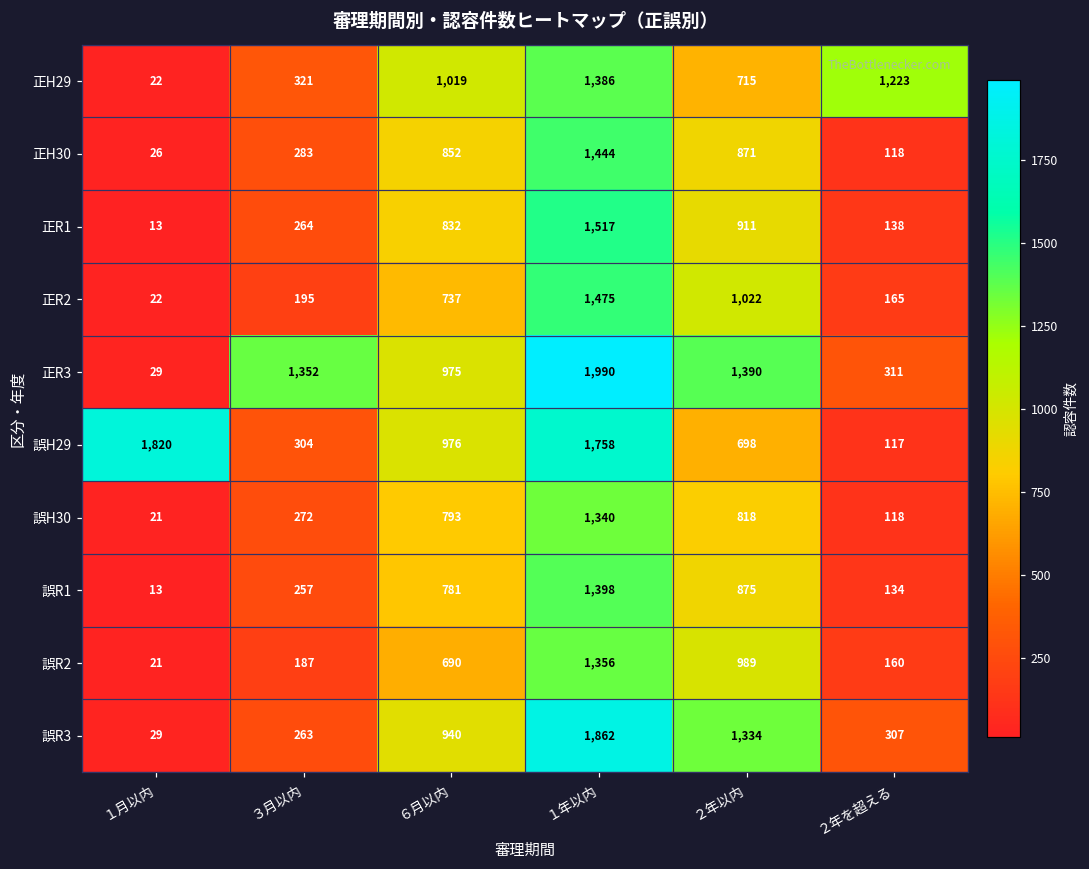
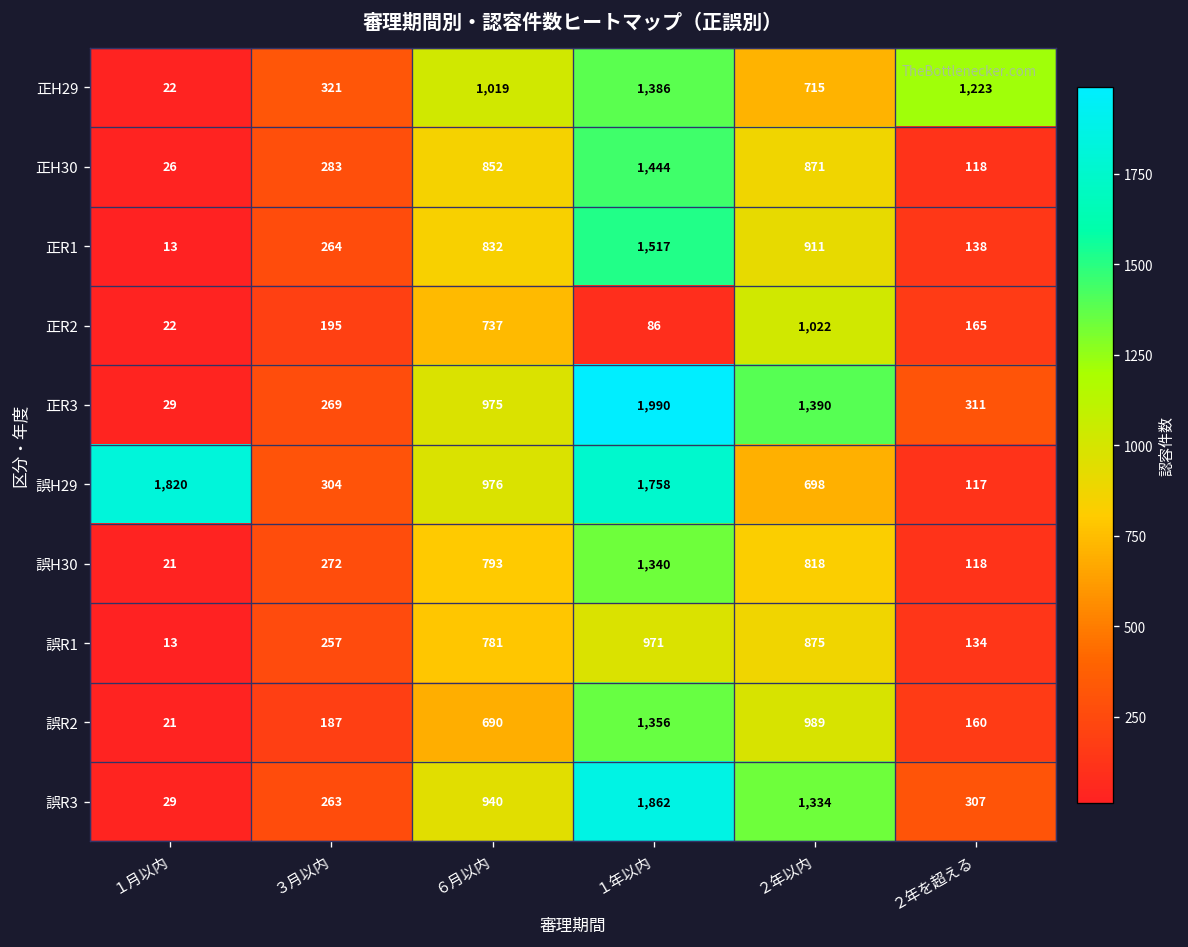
  {
    "正H29": {
      "１月以内": "22",
      "３月以内": "321",
      "６月以内": "1,019",
      "１年以内": "1,386",
      "２年以内": "715"
    },
    "正H30": {
      "１月以内": "26",
      "３月以内": "283",
      "６月以内": "852",
      "１年以内": "1,444",
      "２年以内": "871",
      "２年を超える": "118"
    },
    "正R1": {
      "１月以内": "13",
      "３月以内": "264",
      "６月以内": "832",
      "１年以内": "1,517",
      "２年以内": "911",
      "２年を超える": "138"
    },
    "正R2": {
      "１月以内": "22",
      "３月以内": "195",
      "６月以内": "737",
-     "１年以内": "1,475",
+     "１年以内": "86",
      "２年以内": "1,022",
      "２年を超える": "165"
    },
    "正R3": {
      "１月以内": "29",
-     "３月以内": "1,352",
+     "３月以内": "269",
      "６月以内": "975",
      "１年以内": "1,990",
      "２年以内": "1,390",
      "２年を超える": "311"
    },
    "誤H29": {
      "１月以内": "1,820",
      "３月以内": "304",
      "６月以内": "976",
      "１年以内": "1,758",
      "２年以内": "698",
      "２年を超える": "117"
    },
    "誤H30": {
      "１月以内": "21",
      "３月以内": "272",
      "６月以内": "793",
      "１年以内": "1,340",
      "２年以内": "818",
      "２年を超える": "118"
    },
    "誤R1": {
      "１月以内": "13",
      "３月以内": "257",
      "６月以内": "781",
-     "１年以内": "1,398",
+     "１年以内": "971",
      "２年以内": "875",
      "２年を超える": "134"
    },
    "誤R2": {
      "１月以内": "21",
      "３月以内": "187",
      "６月以内": "690",
      "１年以内": "1,356",
      "２年以内": "989",
      "２年を超える": "160"
    },
    "誤R3": {
      "１月以内": "29",
      "３月以内": "263",
      "６月以内": "940",
      "１年以内": "1,862",
      "２年以内": "1,334",
      "２年を超える": "307"
    }
  }
